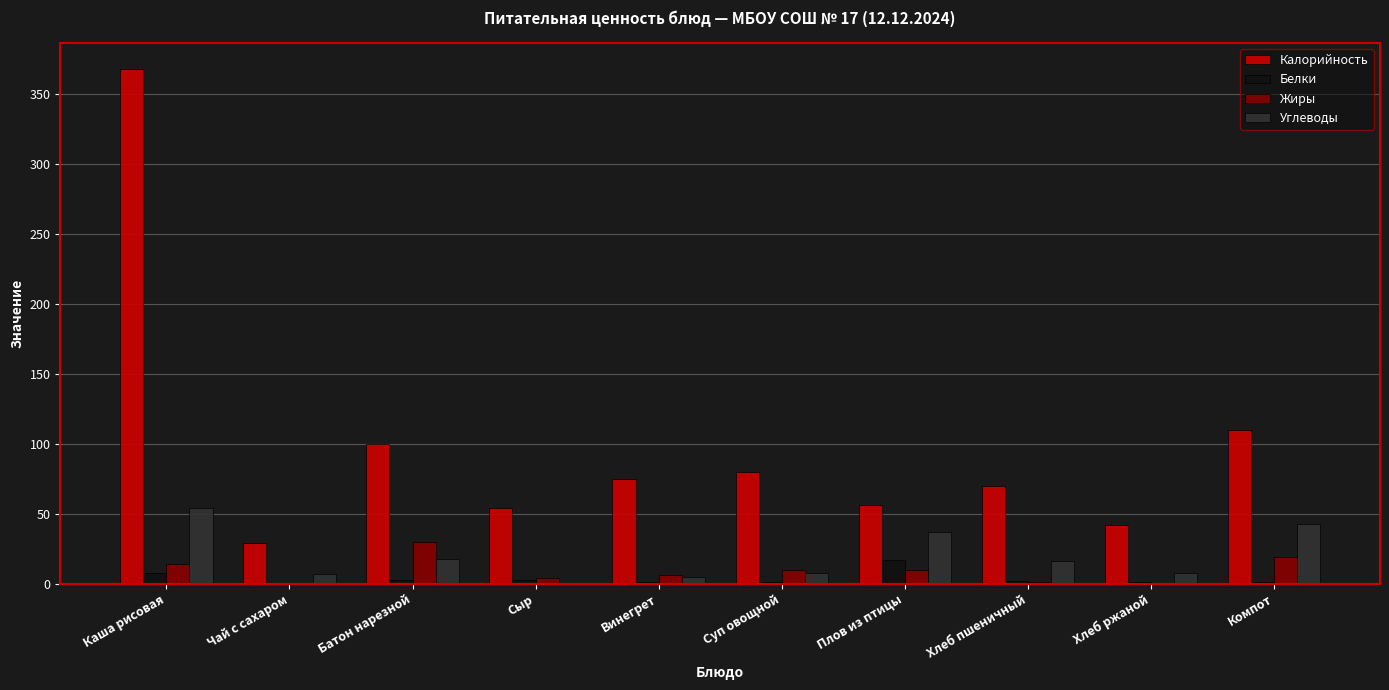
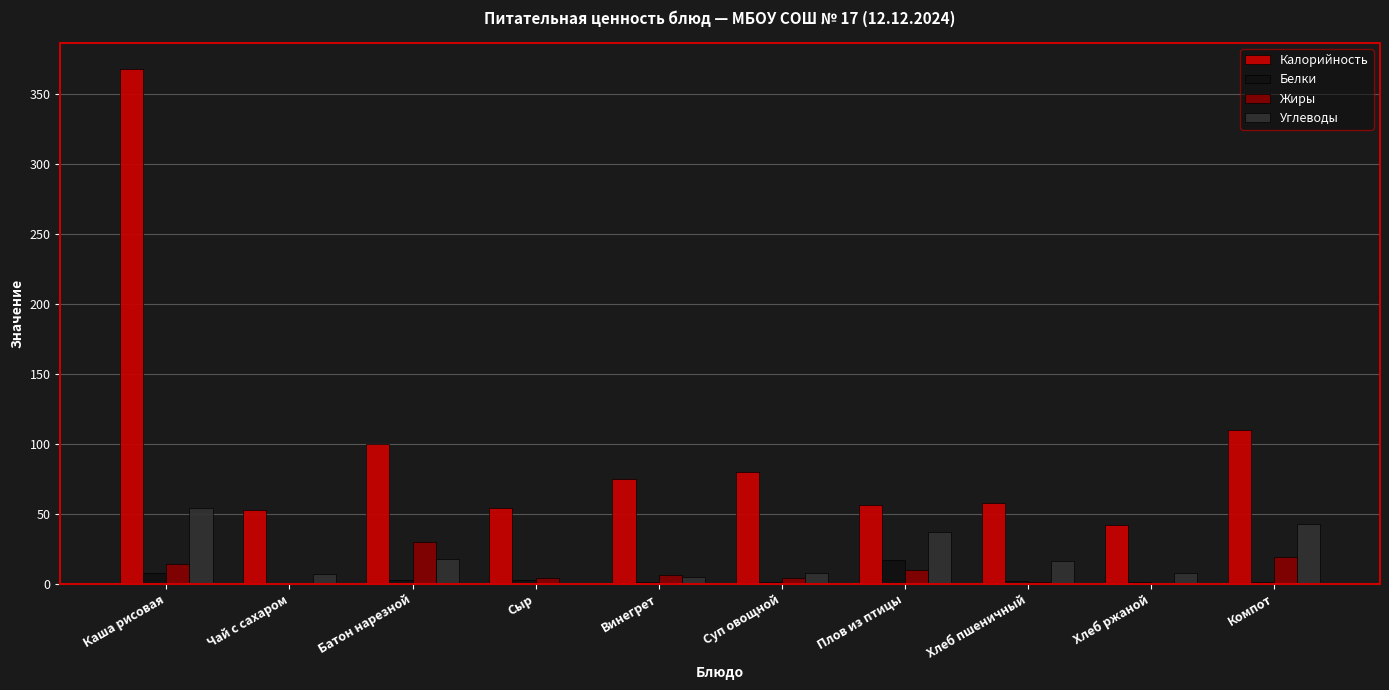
  {
    "Калорийность": {
      "Каша рисовая": 368,
-     "Чай с сахаром": 29,
+     "Чай с сахаром": 53,
      "Батон нарезной": 100,
      "Сыр": 54,
      "Винегрет": 75,
      "Суп овощной": 80,
      "Плов из птицы": 56,
-     "Хлеб пшеничный": 70,
+     "Хлеб пшеничный": 58,
      "Хлеб ржаной": 42,
      "Компот": 110
    },
    "Жиры": {
      "Каша рисовая": 14,
      "Чай с сахаром": 0,
      "Батон нарезной": 30,
      "Сыр": 4,
      "Винегрет": 6,
-     "Суп овощной": 10,
+     "Суп овощной": 4,
      "Плов из птицы": 10,
      "Хлеб ржаной": 0,
      "Компот": 19
    }
  }
